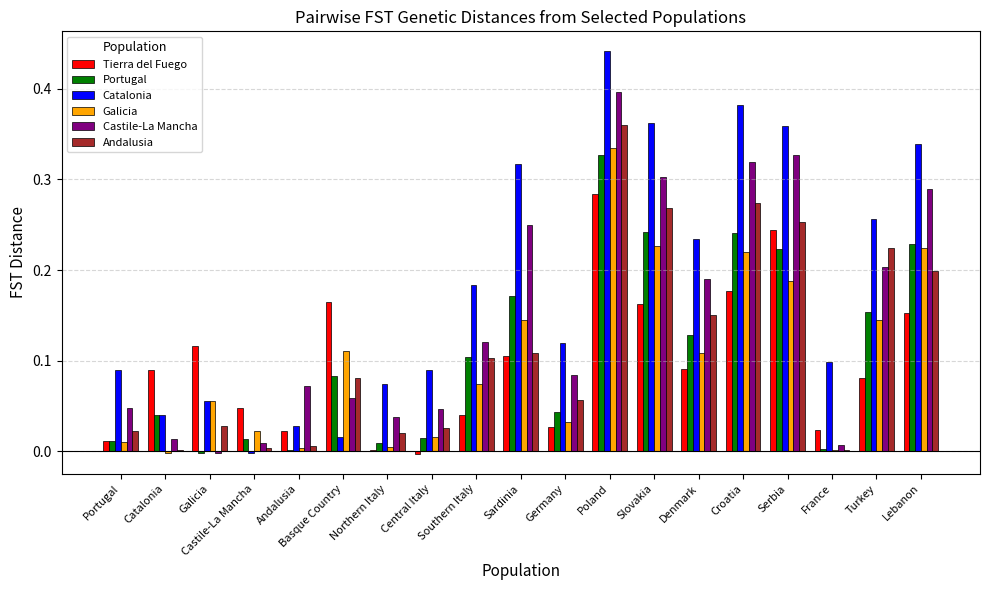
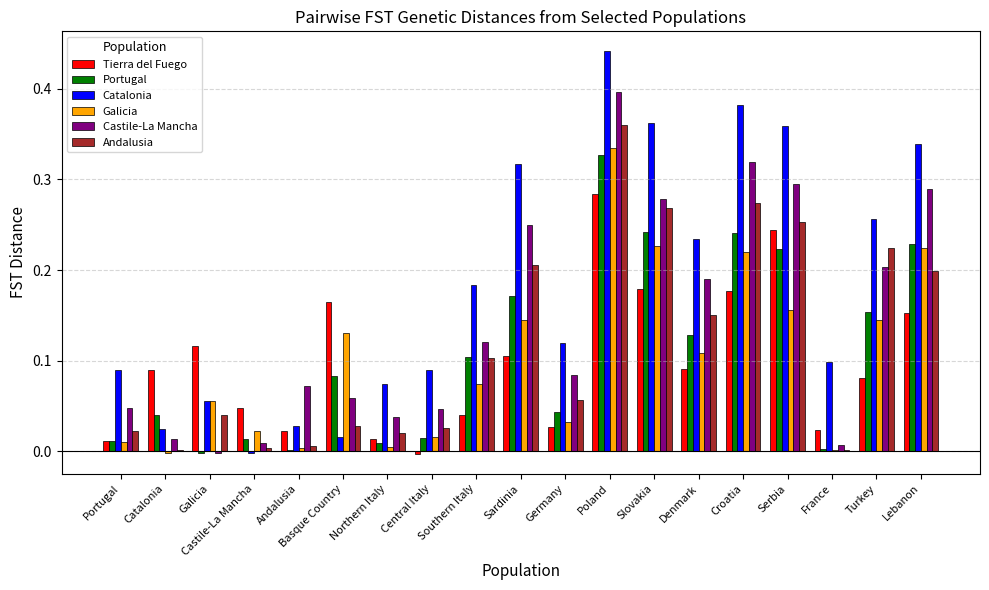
  {
    "Tierra del Fuego": {
      "Portugal": 0.01,
      "Catalonia": 0.09,
      "Galicia": 0.12,
      "Castile-La Mancha": 0.05,
      "Andalusia": 0.02,
      "Basque Country": 0.16,
-     "Northern Italy": 0.00,
+     "Northern Italy": 0.01,
      "Southern Italy": 0.04,
      "Sardinia": 0.10,
      "Germany": 0.03,
      "Poland": 0.28,
-     "Slovakia": 0.16,
+     "Slovakia": 0.18,
      "Denmark": 0.09,
      "Croatia": 0.18,
      "Serbia": 0.24,
      "France": 0.02,
      "Turkey": 0.08,
      "Lebanon": 0.15
    },
    "Portugal": {
      "Portugal": 0.01,
      "Catalonia": 0.04,
      "Castile-La Mancha": 0.01,
      "Basque Country": 0.08,
      "Northern Italy": 0.01,
      "Central Italy": 0.01,
      "Southern Italy": 0.10,
      "Sardinia": 0.17,
      "Germany": 0.04,
      "Poland": 0.33,
      "Slovakia": 0.24,
      "Denmark": 0.13,
      "Croatia": 0.24,
      "Serbia": 0.22,
      "Turkey": 0.15,
      "Lebanon": 0.23
    },
    "Catalonia": {
      "Portugal": 0.09,
-     "Catalonia": 0.04,
+     "Catalonia": 0.02,
      "Galicia": 0.06,
      "Andalusia": 0.03,
      "Basque Country": 0.02,
      "Northern Italy": 0.07,
      "Central Italy": 0.09,
      "Southern Italy": 0.18,
      "Sardinia": 0.32,
      "Germany": 0.12,
      "Poland": 0.44,
      "Slovakia": 0.36,
      "Denmark": 0.23,
      "Croatia": 0.38,
      "Serbia": 0.36,
      "France": 0.10,
      "Turkey": 0.26,
      "Lebanon": 0.34
    },
    "Galicia": {
      "Portugal": 0.01,
      "Galicia": 0.06,
      "Castile-La Mancha": 0.02,
      "Andalusia": 0.00,
-     "Basque Country": 0.11,
+     "Basque Country": 0.13,
      "Northern Italy": 0.00,
      "Central Italy": 0.02,
      "Southern Italy": 0.07,
      "Sardinia": 0.14,
      "Germany": 0.03,
      "Poland": 0.33,
      "Slovakia": 0.23,
      "Denmark": 0.11,
      "Croatia": 0.22,
-     "Serbia": 0.19,
+     "Serbia": 0.16,
      "Turkey": 0.14,
      "Lebanon": 0.22
    },
    "Castile-La Mancha": {
      "Portugal": 0.05,
      "Catalonia": 0.01,
      "Castile-La Mancha": 0.01,
      "Andalusia": 0.07,
      "Basque Country": 0.06,
      "Northern Italy": 0.04,
      "Central Italy": 0.05,
      "Southern Italy": 0.12,
      "Sardinia": 0.25,
      "Germany": 0.08,
      "Poland": 0.40,
-     "Slovakia": 0.30,
+     "Slovakia": 0.28,
      "Denmark": 0.19,
      "Croatia": 0.32,
-     "Serbia": 0.33,
+     "Serbia": 0.30,
      "France": 0.01,
      "Turkey": 0.20,
      "Lebanon": 0.29
    },
    "Andalusia": {
      "Portugal": 0.02,
-     "Galicia": 0.03,
+     "Galicia": 0.04,
      "Castile-La Mancha": 0.00,
      "Andalusia": 0.01,
-     "Basque Country": 0.08,
+     "Basque Country": 0.03,
      "Northern Italy": 0.02,
      "Central Italy": 0.03,
      "Southern Italy": 0.10,
-     "Sardinia": 0.11,
+     "Sardinia": 0.21,
      "Germany": 0.06,
      "Poland": 0.36,
      "Slovakia": 0.27,
      "Denmark": 0.15,
      "Croatia": 0.27,
      "Serbia": 0.25,
      "Turkey": 0.22,
      "Lebanon": 0.20
    }
  }
